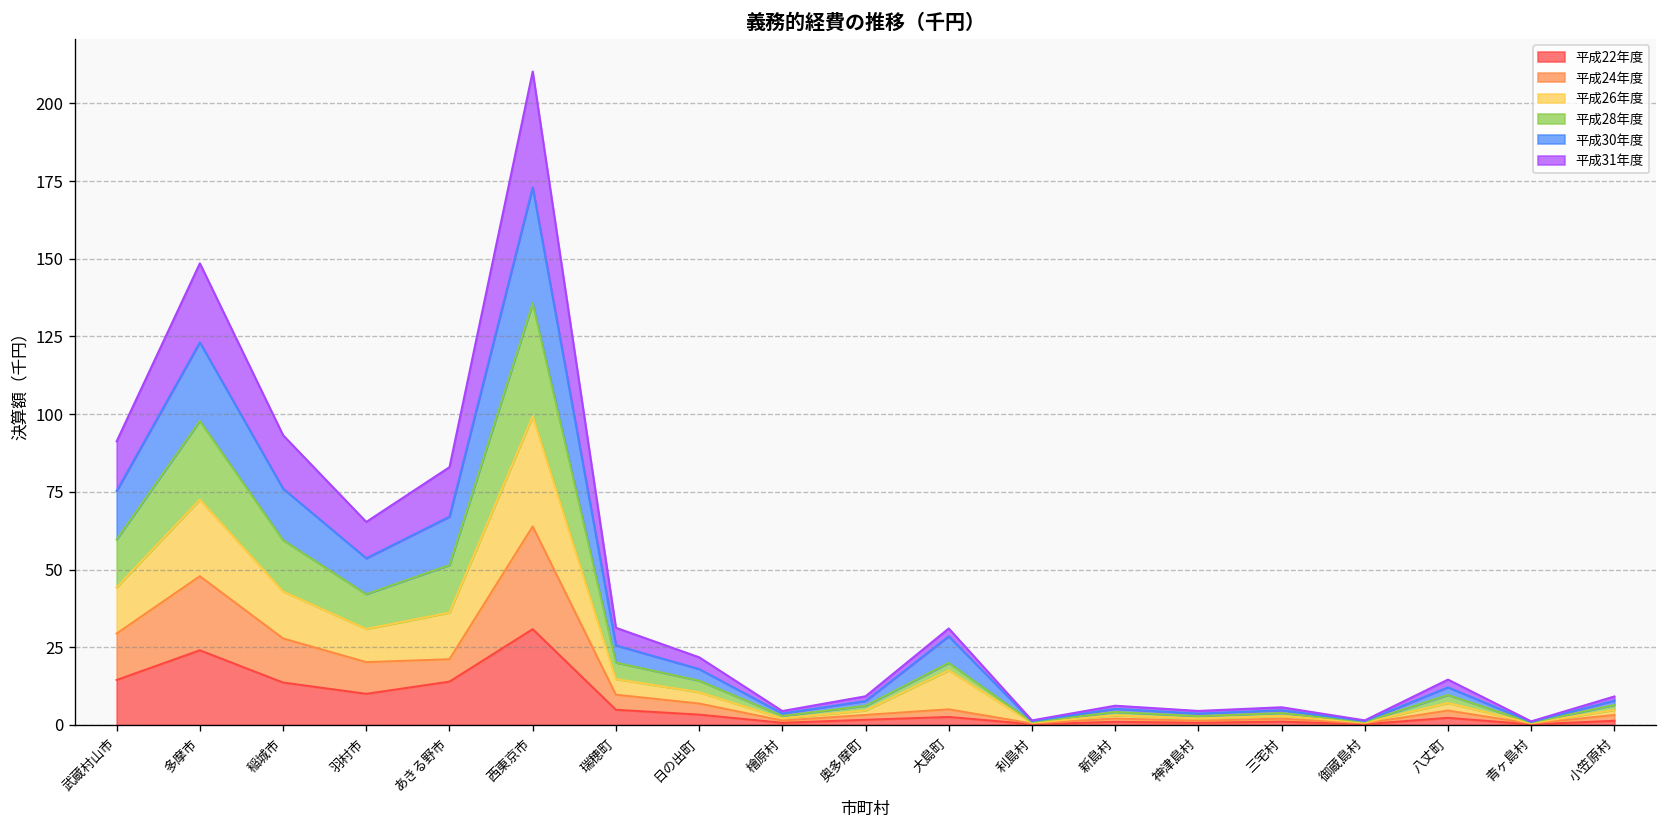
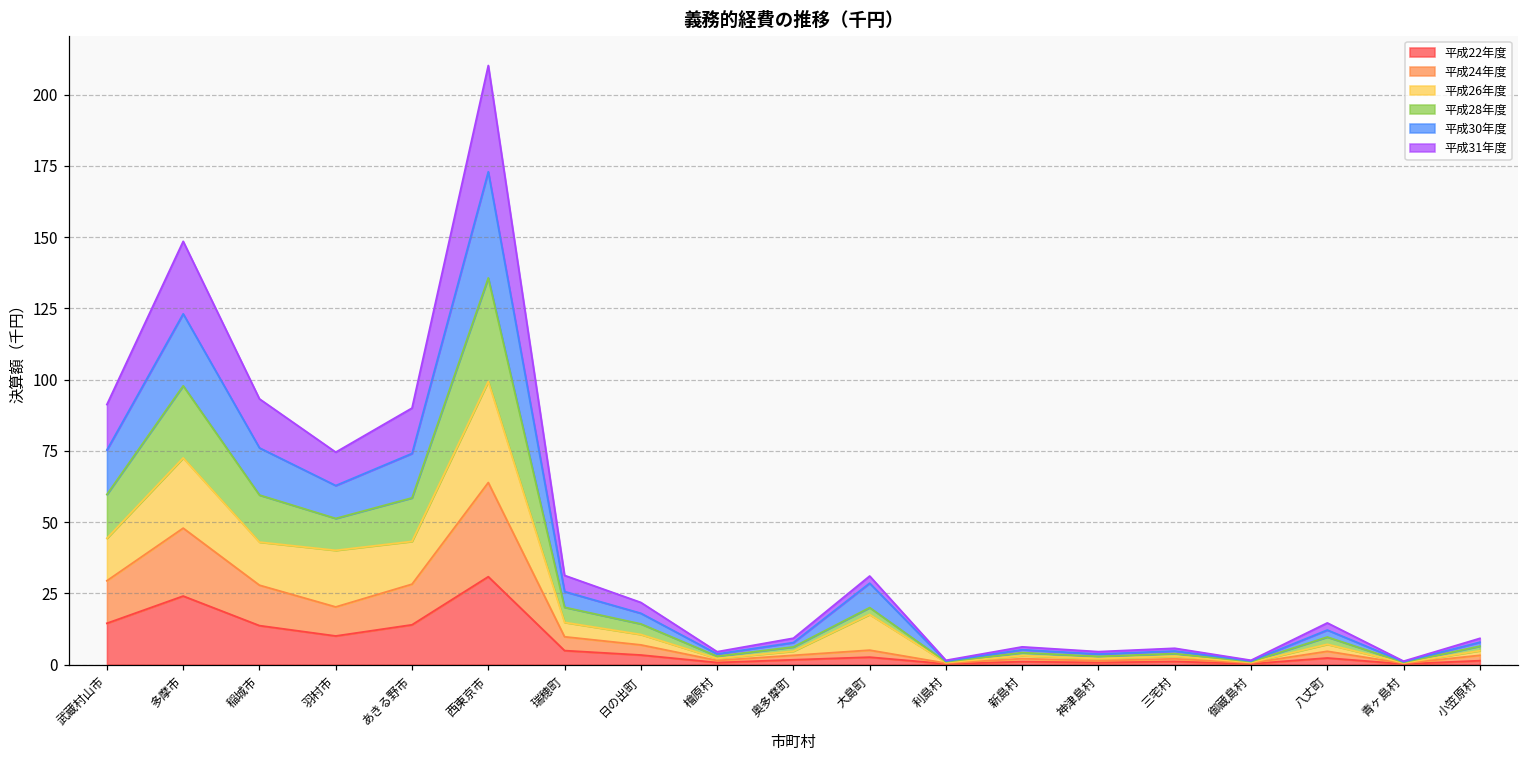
  {
    "平成22年度": {
      "武蔵村山市": 14,
      "多摩市": 24,
      "稲城市": 14,
      "羽村市": 10,
      "あきる野市": 14,
      "西東京市": 31,
      "瑞穂町": 5,
      "日の出町": 3,
      "奥多摩町": 2,
      "大島町": 3,
      "新島村": 1,
      "八丈町": 2,
      "小笠原村": 1
    },
    "平成24年度": {
      "武蔵村山市": 15,
      "多摩市": 24,
      "稲城市": 14,
      "羽村市": 10,
-     "あきる野市": 7,
+     "あきる野市": 14,
      "西東京市": 33,
      "瑞穂町": 5,
      "日の出町": 4,
      "奥多摩町": 2,
      "大島町": 2,
      "新島村": 1,
      "八丈町": 2,
      "小笠原村": 2
    },
    "平成26年度": {
      "武蔵村山市": 15,
      "多摩市": 25,
      "稲城市": 15,
-     "羽村市": 11,
+     "羽村市": 20,
      "あきる野市": 15,
      "西東京市": 35,
      "瑞穂町": 5,
      "日の出町": 4,
      "奥多摩町": 1,
      "大島町": 13,
      "新島村": 1,
      "八丈町": 2,
      "小笠原村": 2
    },
    "平成28年度": {
      "武蔵村山市": 15,
      "多摩市": 25,
      "稲城市": 17,
      "羽村市": 11,
      "あきる野市": 15,
      "西東京市": 36,
      "瑞穂町": 5,
      "日の出町": 4,
      "奥多摩町": 1,
      "大島町": 2,
      "新島村": 1,
      "八丈町": 3,
      "小笠原村": 2
    },
    "平成30年度": {
      "武蔵村山市": 16,
      "多摩市": 25,
      "稲城市": 17,
      "羽村市": 12,
      "あきる野市": 16,
      "西東京市": 37,
      "瑞穂町": 6,
      "日の出町": 4,
      "奥多摩町": 2,
      "大島町": 9,
      "新島村": 1,
      "八丈町": 2,
      "小笠原村": 1
    },
    "平成31年度": {
      "武蔵村山市": 16,
      "多摩市": 25,
      "稲城市": 17,
      "羽村市": 12,
      "あきる野市": 16,
      "西東京市": 37,
      "瑞穂町": 6,
      "日の出町": 4,
      "奥多摩町": 2,
      "大島町": 3,
      "新島村": 1,
      "八丈町": 2,
      "小笠原村": 1
    }
  }
